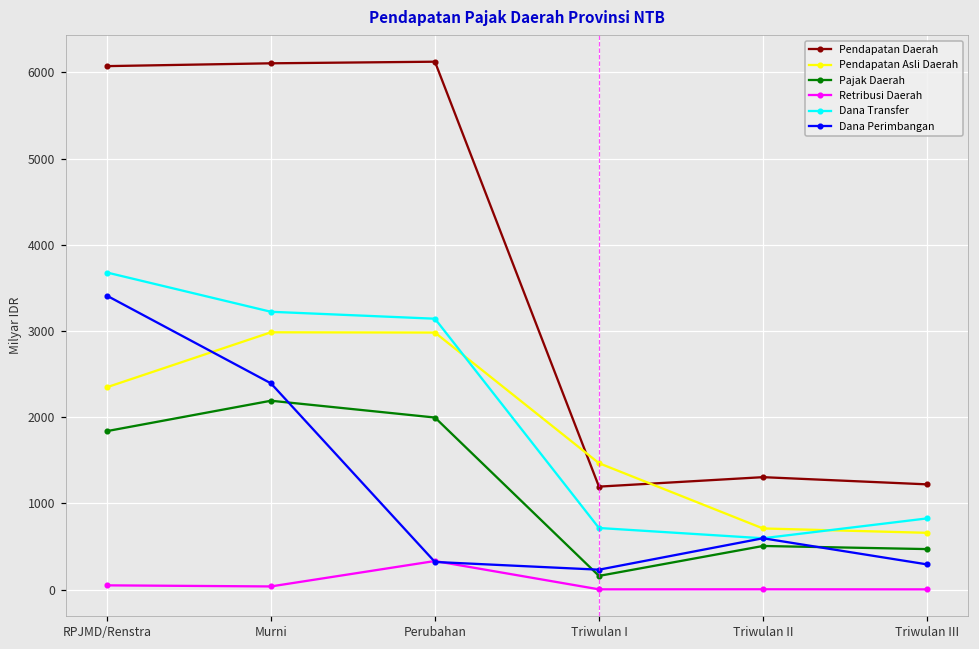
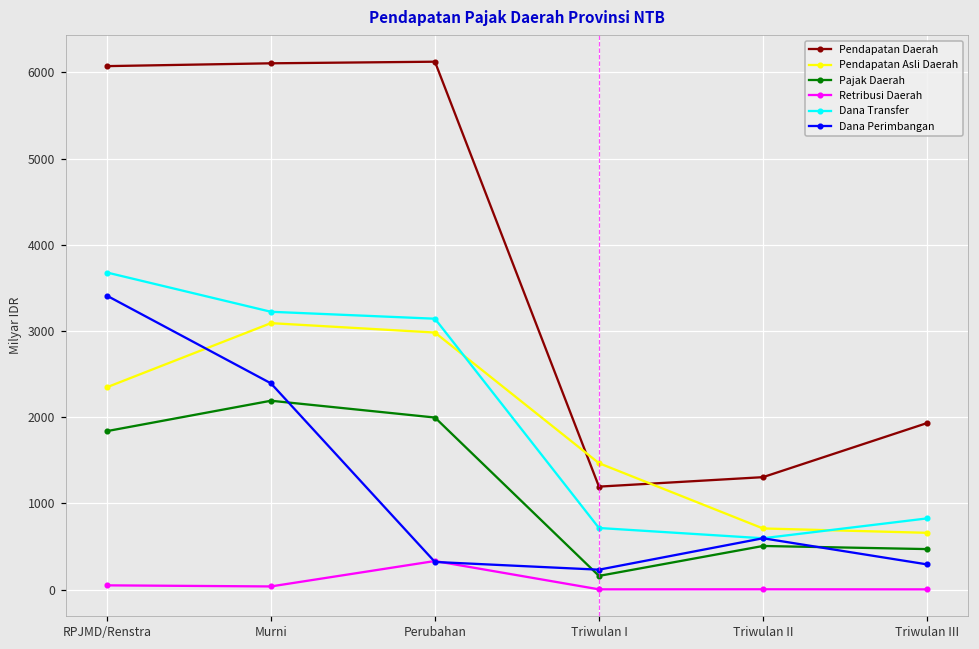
  {
    "Pendapatan Daerah": {
      "RPJMD/Renstra": 6100,
      "Murni": 6100,
      "Perubahan": 6100,
      "Triwulan I": 1200,
      "Triwulan II": 1300,
-     "Triwulan III": 1200
+     "Triwulan III": 1900
    },
    "Pendapatan Asli Daerah": {
      "RPJMD/Renstra": 2300,
-     "Murni": 3000,
+     "Murni": 3100,
      "Perubahan": 3000,
      "Triwulan I": 1500,
      "Triwulan II": 700,
      "Triwulan III": 700
    },
    "Pajak Daerah": {
      "RPJMD/Renstra": 1800,
      "Murni": 2200,
      "Perubahan": 2000,
      "Triwulan I": 200,
      "Triwulan II": 500,
      "Triwulan III": 500
    },
    "Retribusi Daerah": {
      "RPJMD/Renstra": 0,
      "Murni": 0,
      "Triwulan I": 0,
      "Triwulan II": 0,
      "Triwulan III": 0
    },
    "Dana Transfer": {
      "RPJMD/Renstra": 3700,
      "Murni": 3200,
      "Perubahan": 3100,
      "Triwulan I": 700,
      "Triwulan III": 800
    },
    "Dana Perimbangan": {
      "RPJMD/Renstra": 3400,
      "Murni": 2400,
      "Triwulan I": 200,
      "Triwulan III": 300
    }
  }
